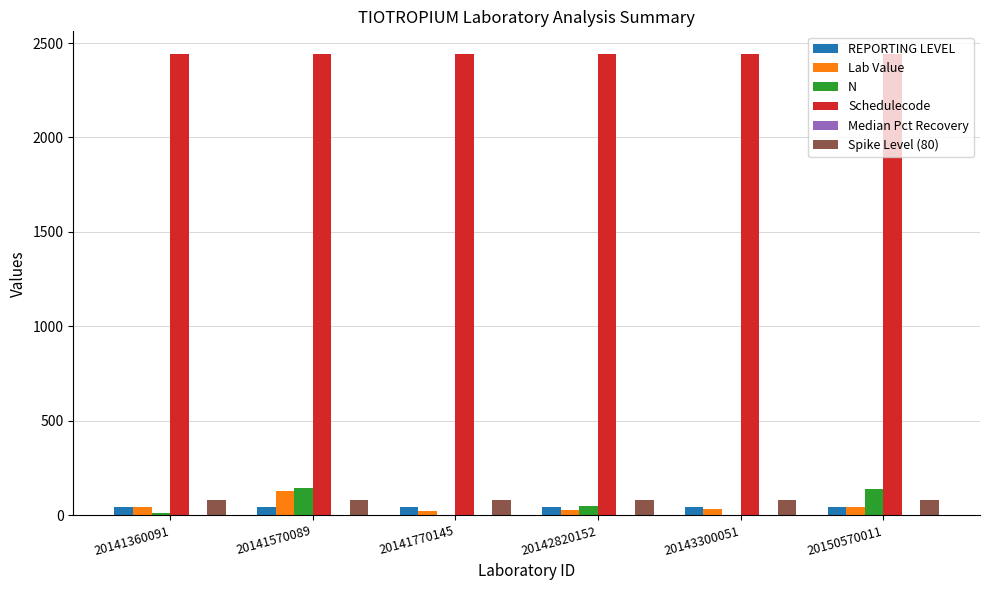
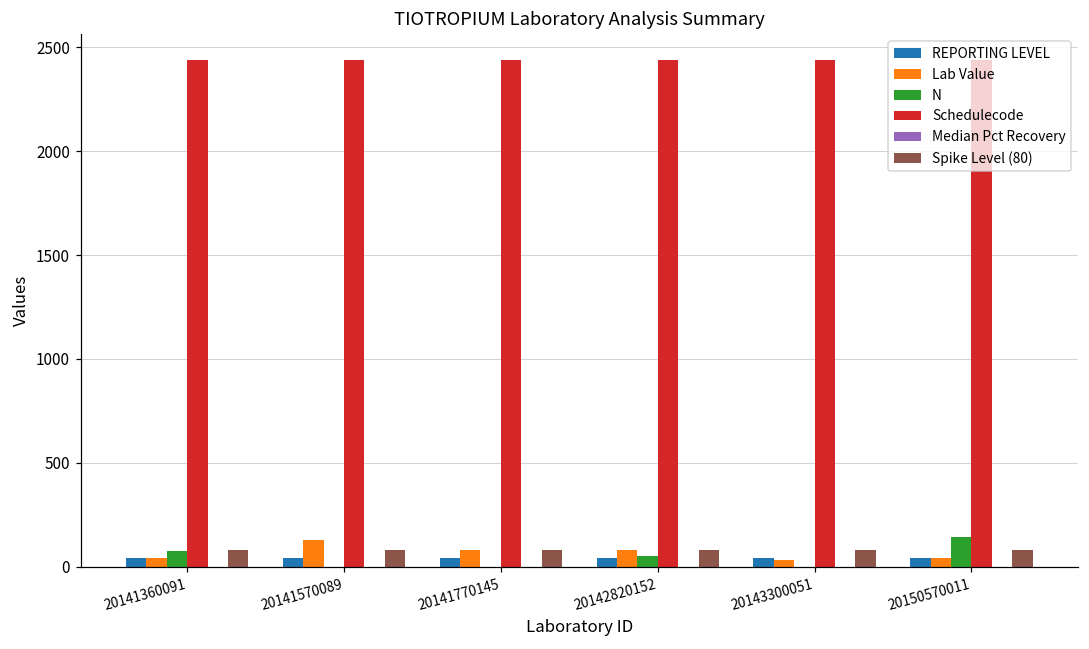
  {
    "REPORTING LEVEL": {
      "20141360091": 40,
      "20141570089": 40,
      "20141770145": 40,
      "20142820152": 40,
      "20143300051": 40,
      "20150570011": 40
    },
    "Lab Value": {
      "20141360091": 40,
      "20141570089": 130,
-     "20141770145": 20,
-     "20142820152": 30,
+     "20141770145": 80,
+     "20142820152": 80,
      "20143300051": 30,
      "20150570011": 40
    },
    "N": {
-     "20141360091": 10,
-     "20141570089": 140,
+     "20141360091": 70,
+     "20141570089": 0,
      "20141770145": 0,
      "20142820152": 50,
      "20143300051": 0,
      "20150570011": 140
    },
    "Schedulecode": {
      "20141360091": 2440,
      "20141570089": 2440,
      "20141770145": 2440,
      "20142820152": 2440,
      "20143300051": 2440
    },
    "Spike Level (80)": {
      "20141360091": 80,
      "20141570089": 80,
      "20141770145": 80,
      "20142820152": 80,
      "20143300051": 80,
      "20150570011": 80
    }
  }
